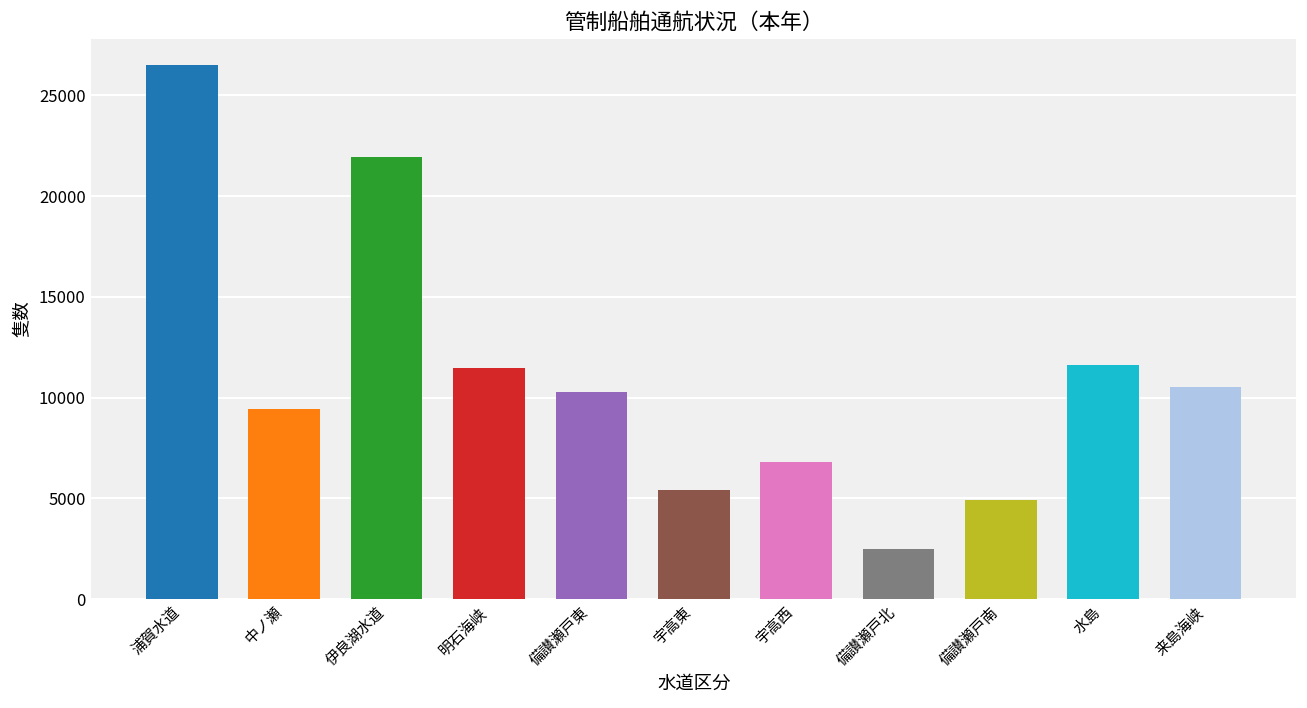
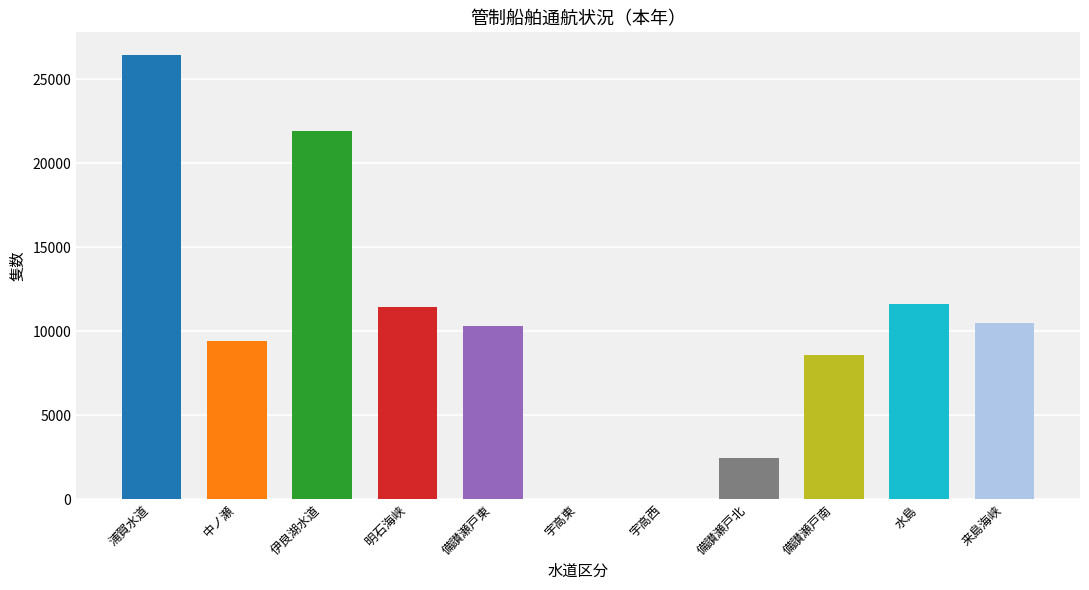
  {
    "浦賀水道": 26500,
    "中ノ瀬": 9400,
    "伊良湖水道": 21900,
    "明石海峡": 11500,
    "備讃瀬戸東": 10300,
-   "宇高東": 5400,
-   "宇高西": 6800,
+   "宇高東": 0,
+   "宇高西": 0,
    "備讃瀬戸北": 2500,
-   "備讃瀬戸南": 4900,
+   "備讃瀬戸南": 8600,
    "水島": 11600,
    "来島海峡": 10500
  }
